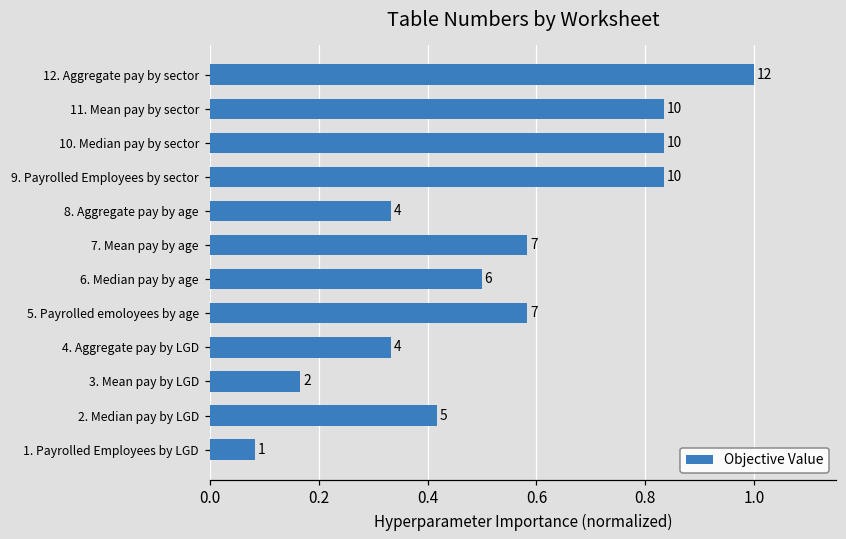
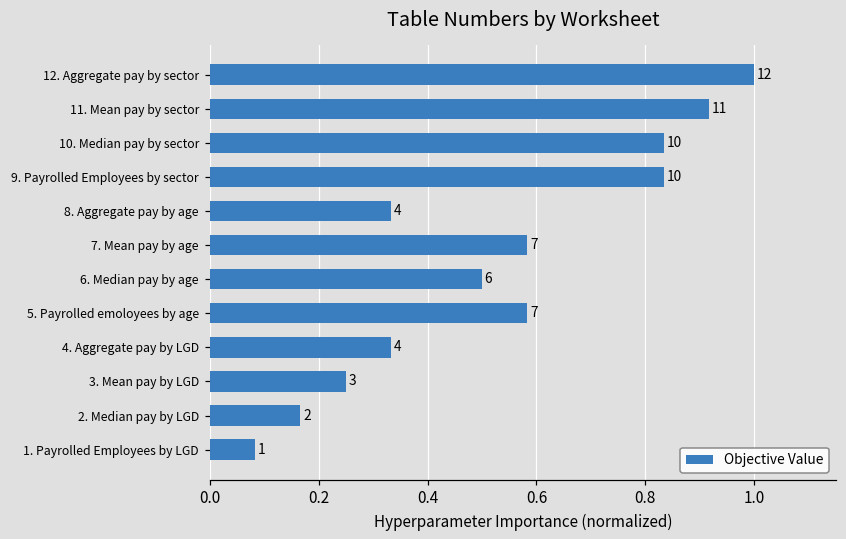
  {
-   "11. Mean pay by sector": 10,
-   "3. Mean pay by LGD": 2,
-   "2. Median pay by LGD": 5
+   "11. Mean pay by sector": 11,
+   "3. Mean pay by LGD": 3,
+   "2. Median pay by LGD": 2
  }
